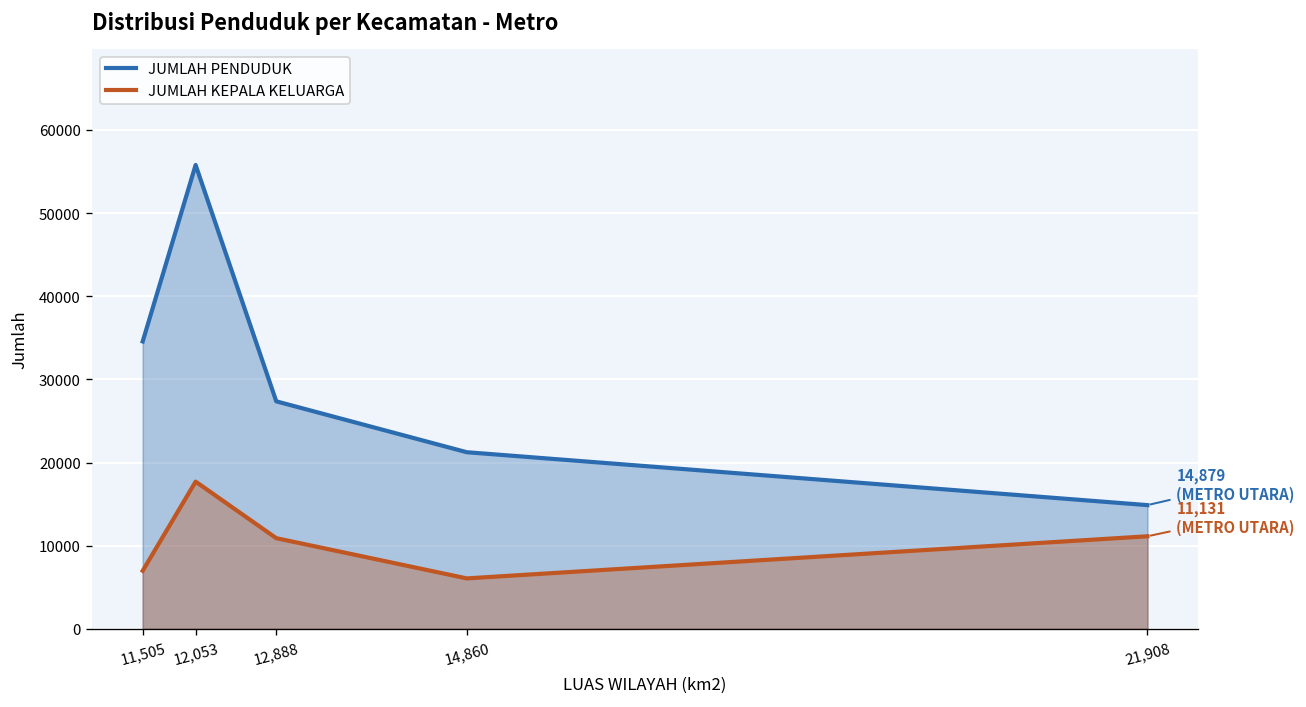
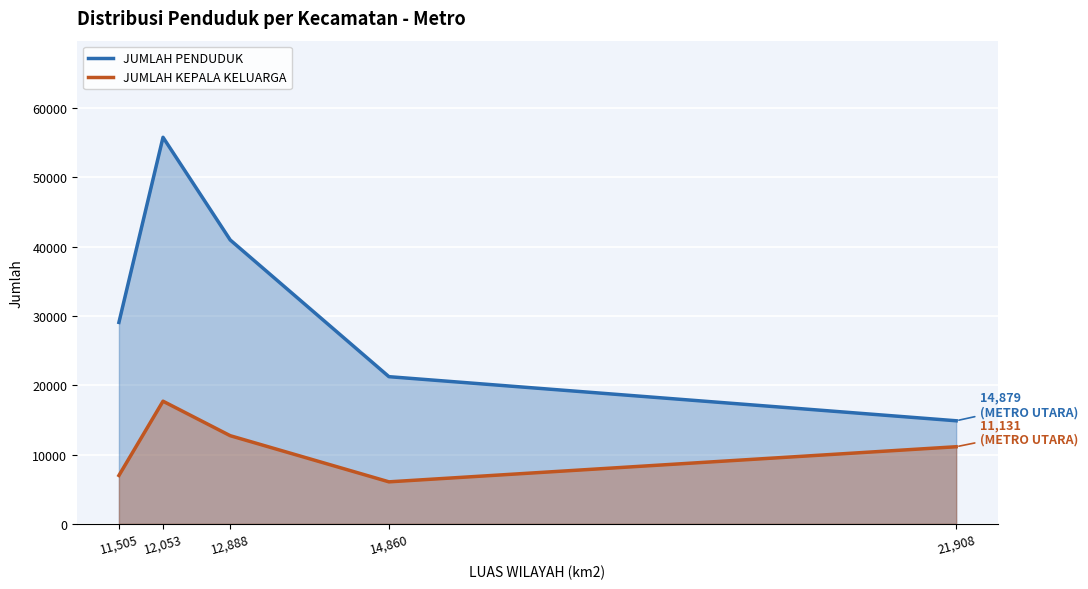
  {
    "JUMLAH PENDUDUK": {
-     "11,505": 35000,
+     "11,505": 29000,
      "12,053": 56000,
-     "12,888": 27000,
+     "12,888": 41000,
      "14,860": 21000
    },
    "JUMLAH KEPALA KELUARGA": {
      "11,505": 7000,
      "12,053": 18000,
-     "12,888": 11000,
+     "12,888": 13000,
      "14,860": 6000
    }
  }
